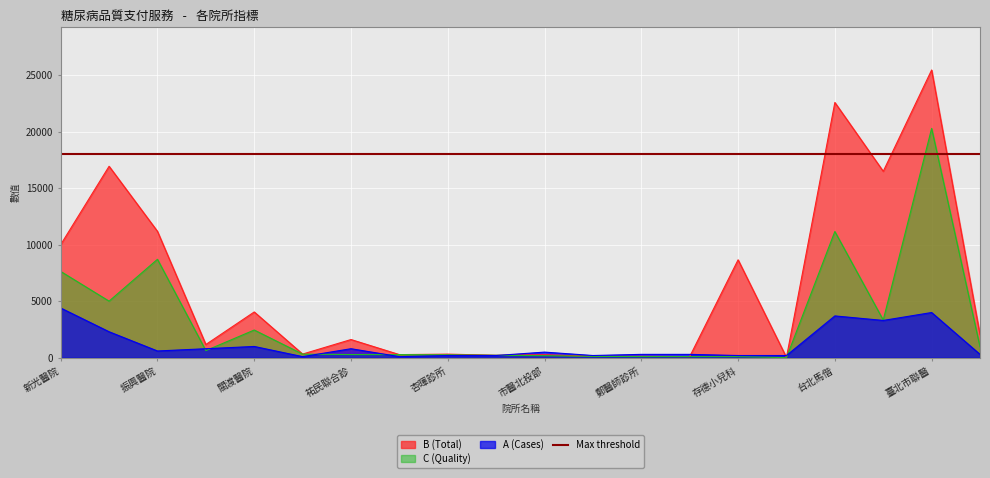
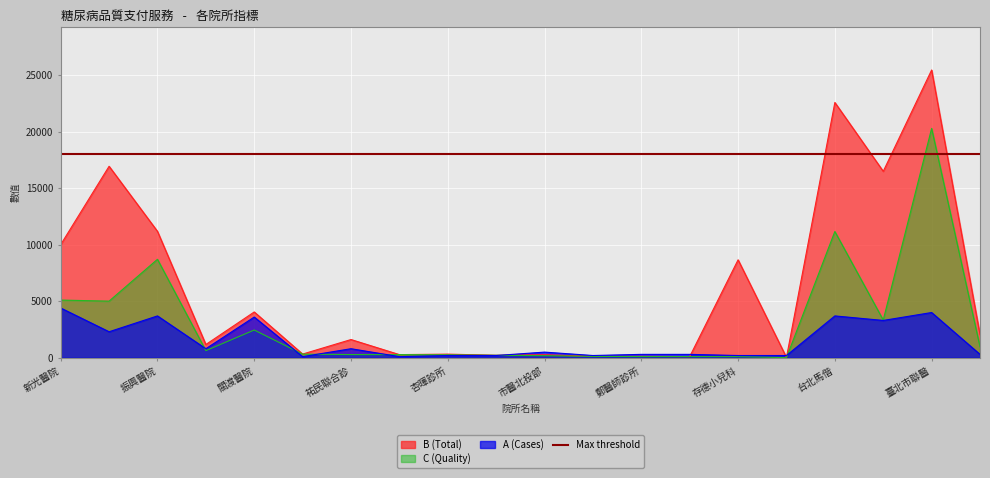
  {
    "B (Total)": {
      "新光醫院": 10000,
      "振興醫院": 11200,
      "關渡醫院": 4100,
      "祐民聯合診": 1600,
      "存德小兒科": 8700,
      "台北馬偕": 22600,
      "臺北市聯醫": 25400
    },
    "C (Quality)": {
-     "新光醫院": 7600,
+     "新光醫院": 5100,
      "振興醫院": 8700,
      "關渡醫院": 2500,
      "祐民聯合診": 300,
      "台北馬偕": 11200,
      "臺北市聯醫": 20300
    },
    "A (Cases)": {
      "新光醫院": 4400,
-     "振興醫院": 600,
-     "關渡醫院": 1000,
+     "振興醫院": 3700,
+     "關渡醫院": 3600,
      "祐民聯合診": 800,
      "市醫北投部": 500,
      "台北馬偕": 3700,
      "臺北市聯醫": 4000
    }
  }
